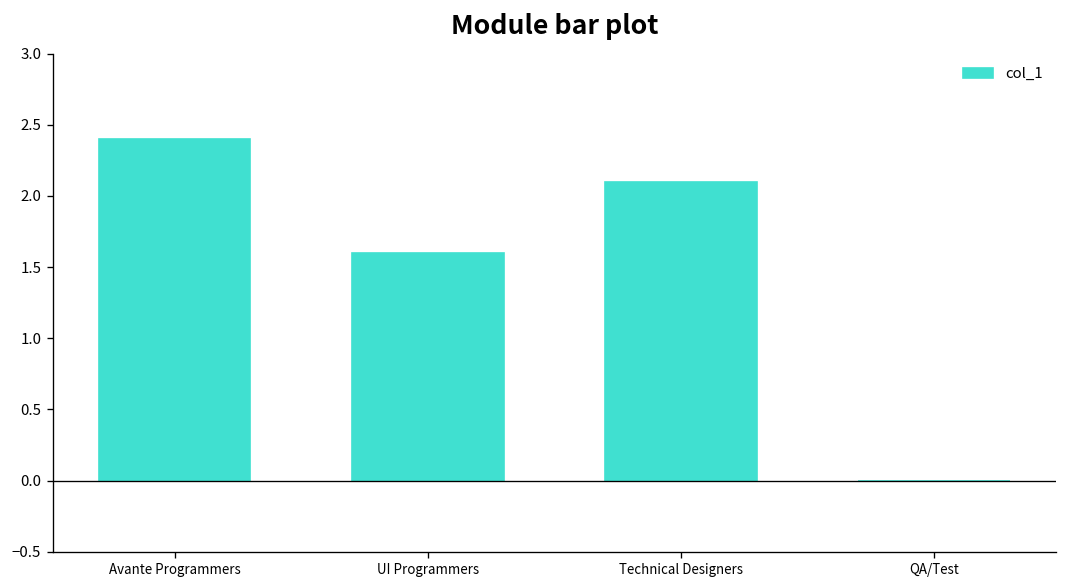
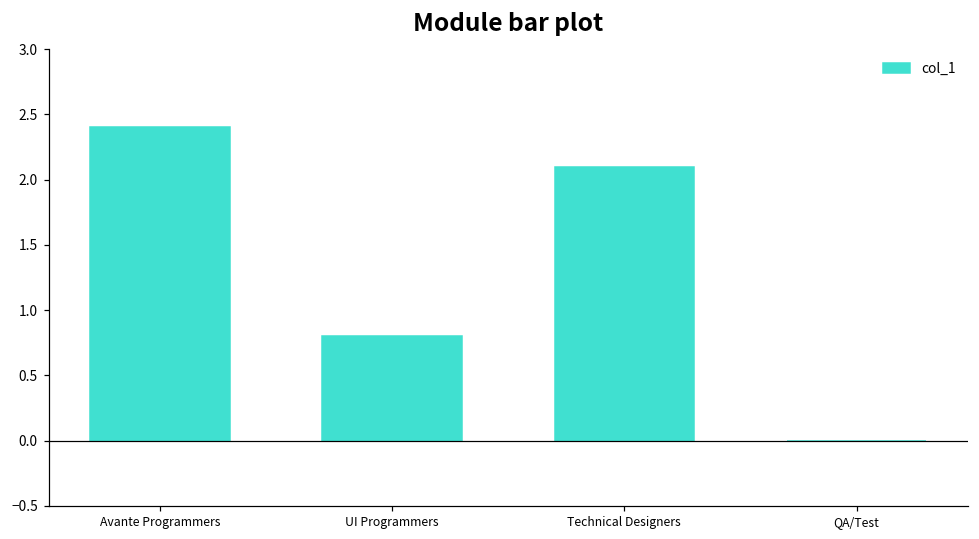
  {
    "Avante Programmers": 2.4,
-   "UI Programmers": 1.6,
+   "UI Programmers": 0.8,
    "Technical Designers": 2.1,
    "QA/Test": 0.0
  }
